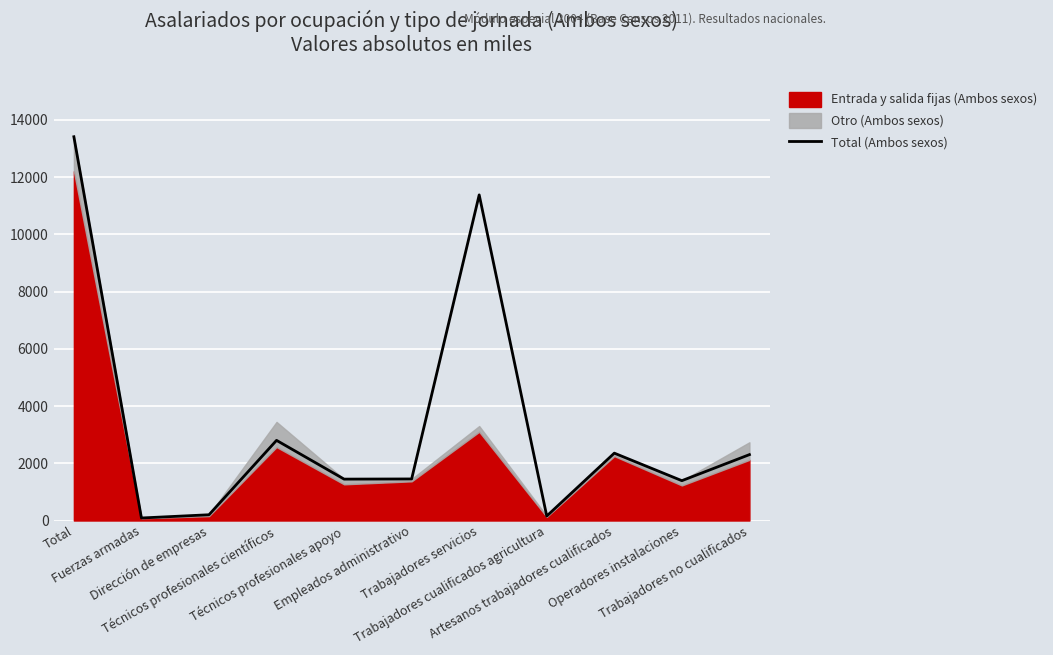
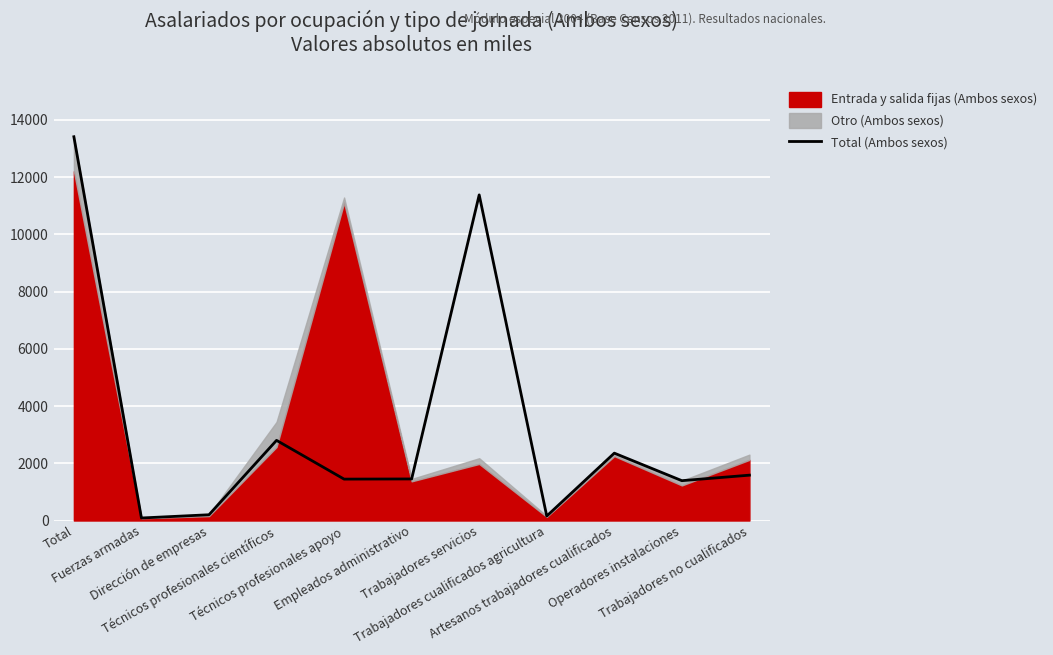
  {
    "Entrada y salida fijas (Ambos sexos)": {
      "Total": 12200,
      "Técnicos profesionales científicos": 2600,
-     "Técnicos profesionales apoyo": 1300,
-     "Trabajadores servicios": 3100,
+     "Técnicos profesionales apoyo": 11100,
+     "Trabajadores servicios": 2000,
      "Artesanos trabajadores cualificados": 2300,
      "Operadores instalaciones": 1200,
      "Trabajadores no cualificados": 2100
    },
    "Total (Ambos sexos)": {
      "Técnicos profesionales científicos": 2800,
      "Trabajadores servicios": 11400,
-     "Trabajadores no cualificados": 2300
+     "Trabajadores no cualificados": 1600
    },
    "Otro (Ambos sexos)": {
      "Técnicos profesionales científicos": 900,
      "Trabajadores servicios": 200,
-     "Trabajadores no cualificados": 600
+     "Trabajadores no cualificados": 200
    }
  }
